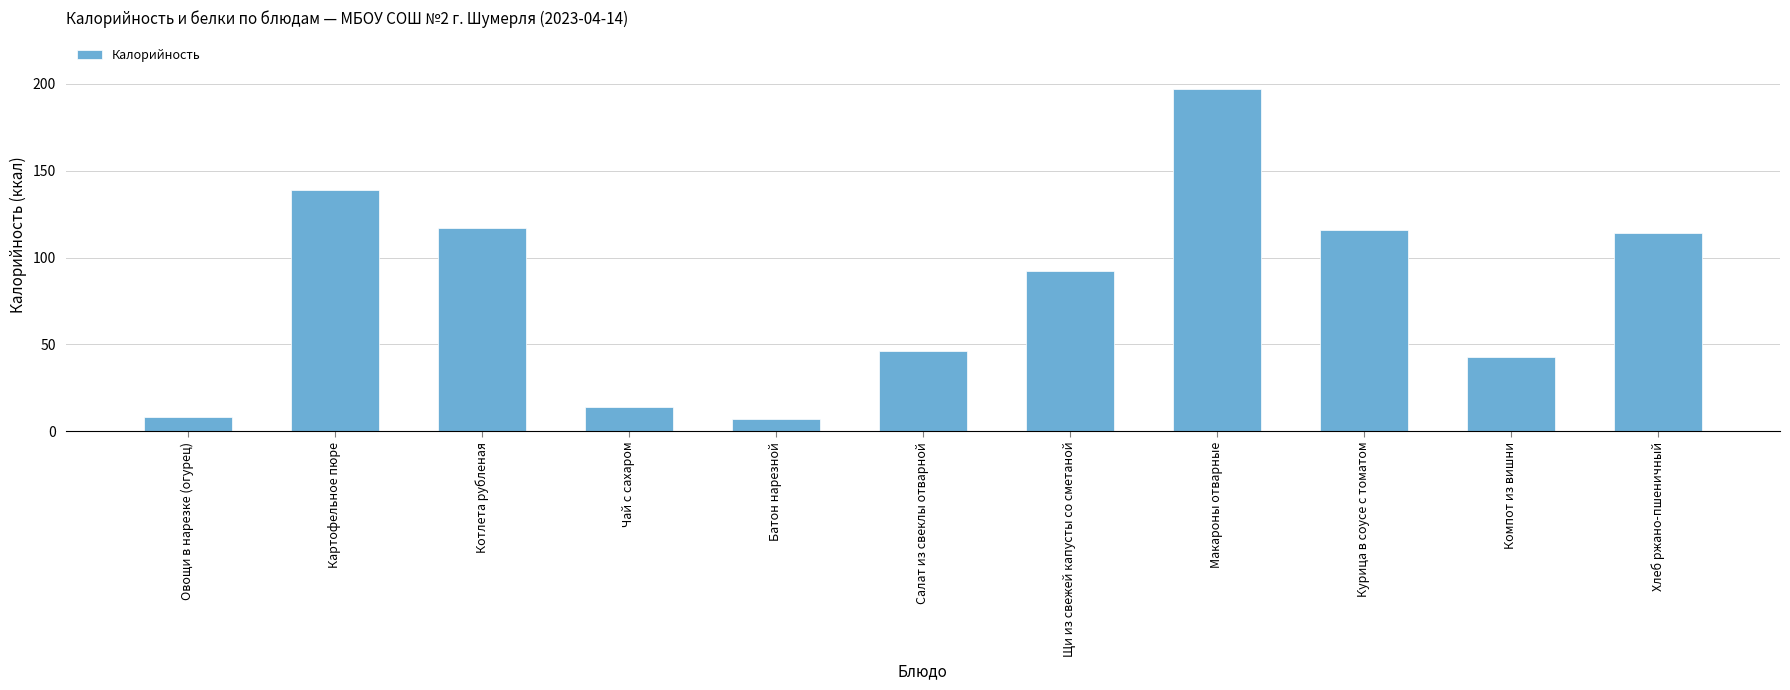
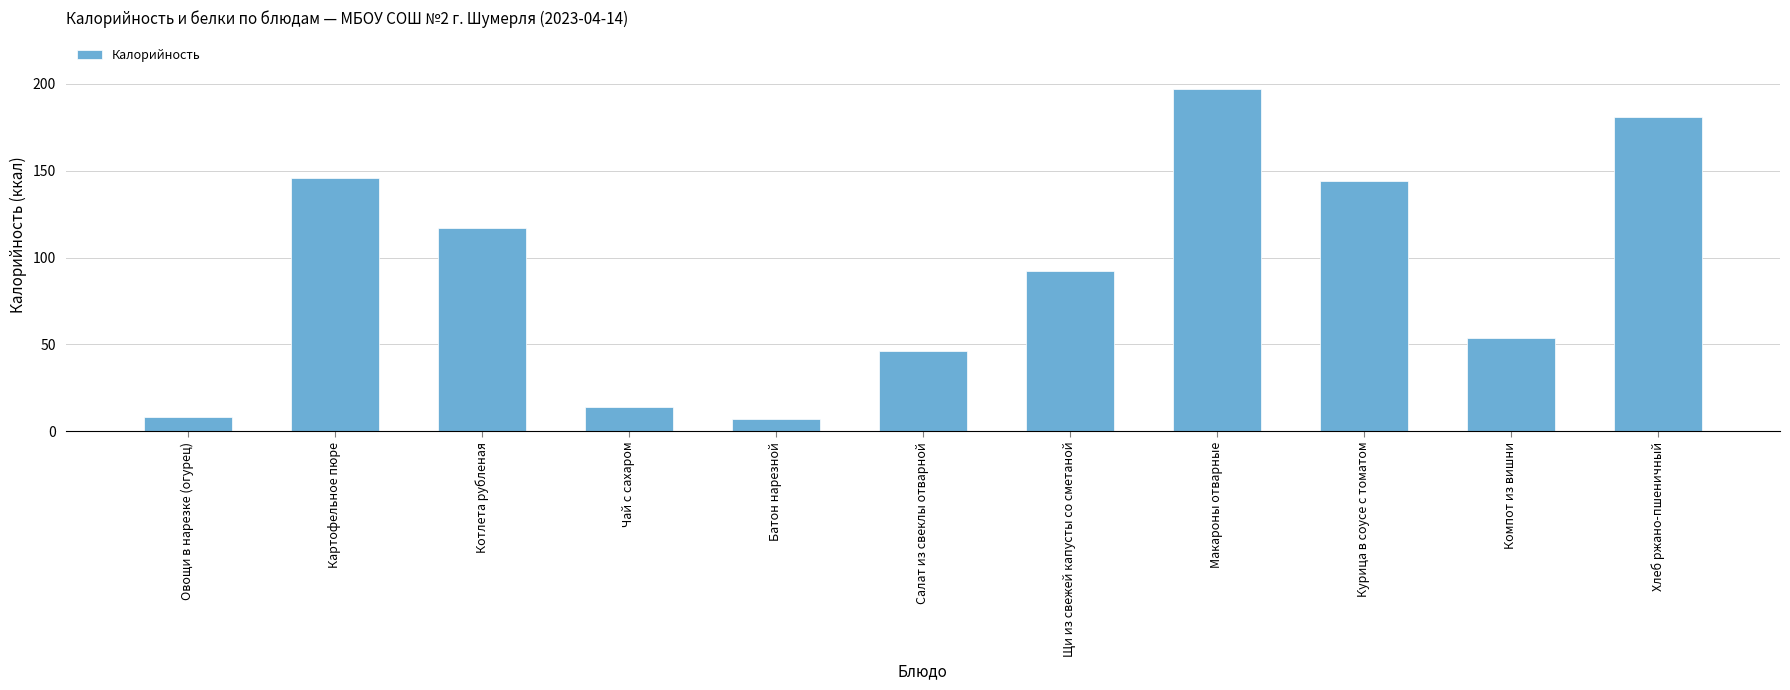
  {
    "Овощи в нарезке (огурец)": 8,
-   "Картофельное пюре": 139,
+   "Картофельное пюре": 146,
    "Котлета рубленая": 117,
    "Чай с сахаром": 14,
    "Батон нарезной": 7,
    "Салат из свеклы отварной": 46,
    "Щи из свежей капусты со сметаной": 92,
    "Макароны отварные": 197,
-   "Курица в соусе с томатом": 116,
-   "Компот из вишни": 43,
-   "Хлеб ржано-пшеничный": 114
+   "Курица в соусе с томатом": 144,
+   "Компот из вишни": 54,
+   "Хлеб ржано-пшеничный": 181
  }
